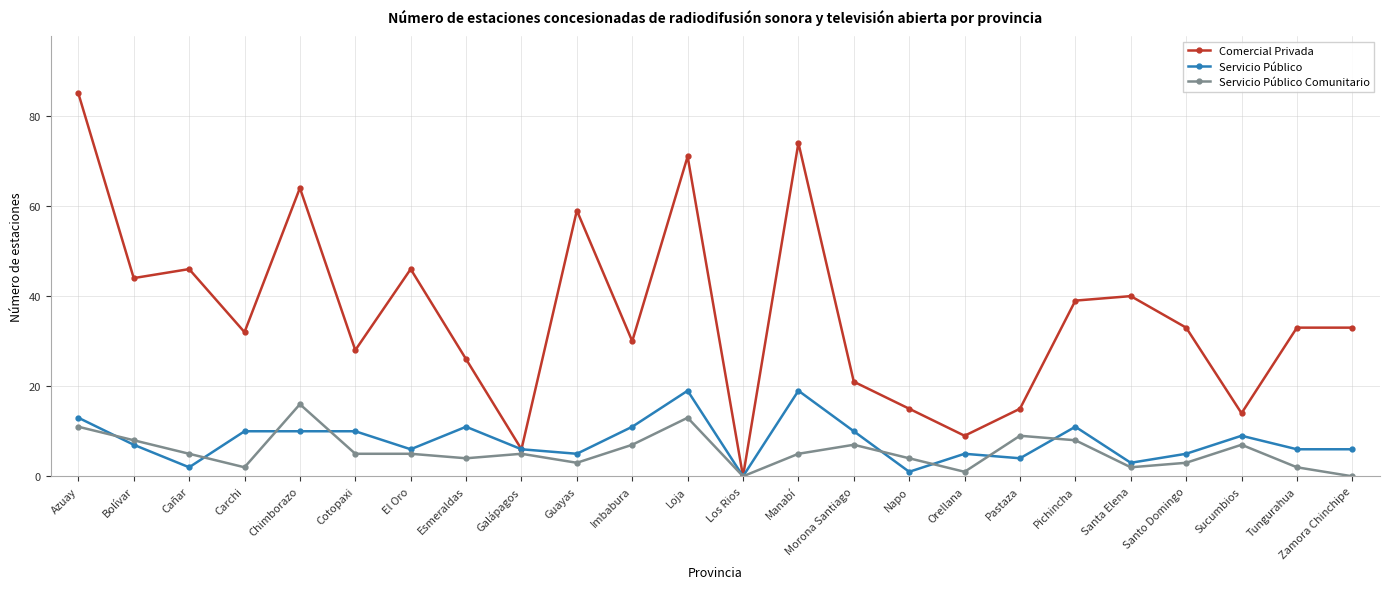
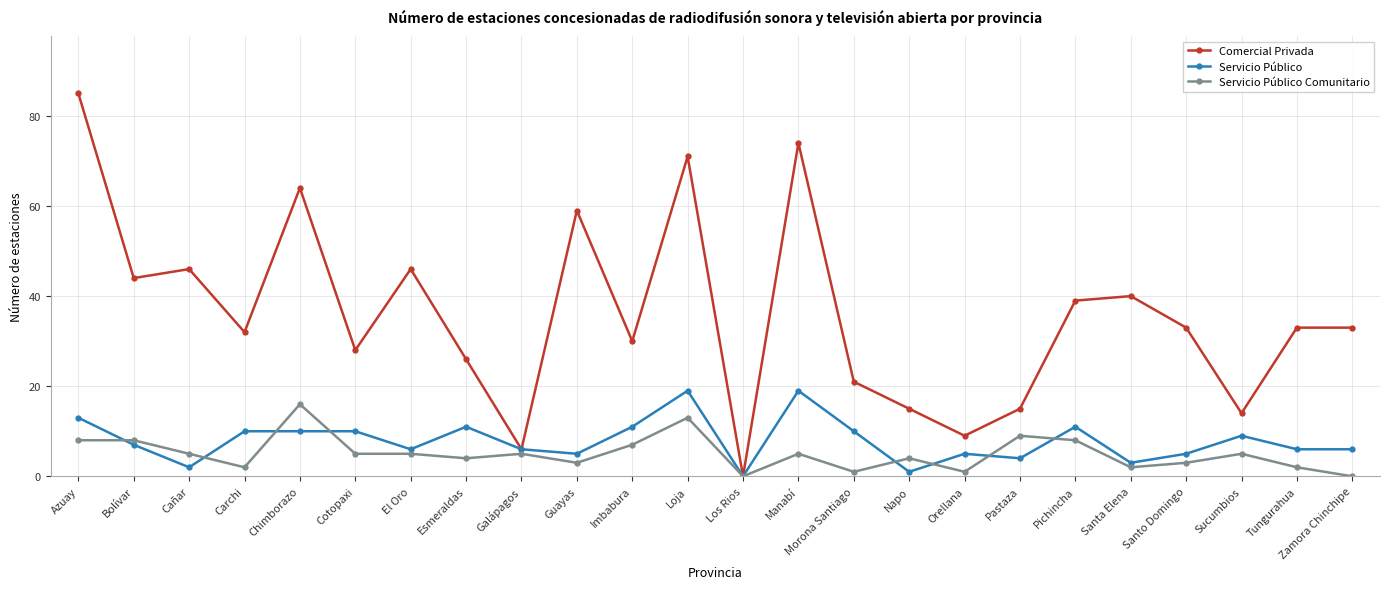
  {
    "Comercial Privada": {
      "Azuay": 85,
      "Bolívar": 44,
      "Cañar": 46,
      "Carchi": 32,
      "Chimborazo": 64,
      "Cotopaxi": 28,
      "El Oro": 46,
      "Esmeraldas": 26,
      "Guayas": 59,
      "Imbabura": 30,
      "Loja": 71,
      "Manabí": 74,
      "Morona Santiago": 21,
      "Napo": 15,
      "Orellana": 9,
      "Pastaza": 15,
      "Pichincha": 39,
      "Santa Elena": 40,
      "Santo Domingo": 33,
      "Sucumbios": 14,
      "Tungurahua": 33,
      "Zamora Chinchipe": 33
    },
    "Servicio Público": {
      "Azuay": 13,
      "Bolívar": 7,
      "Cañar": 2,
      "Carchi": 10,
      "Chimborazo": 10,
      "Cotopaxi": 10,
      "El Oro": 6,
      "Esmeraldas": 11,
      "Guayas": 5,
      "Imbabura": 11,
      "Loja": 19,
      "Manabí": 19,
      "Morona Santiago": 10,
      "Napo": 1,
      "Orellana": 5,
      "Pastaza": 4,
      "Pichincha": 11,
      "Santa Elena": 3,
      "Santo Domingo": 5,
      "Sucumbios": 9,
      "Tungurahua": 6,
      "Zamora Chinchipe": 6
    },
    "Servicio Público Comunitario": {
-     "Azuay": 11,
+     "Azuay": 8,
      "Bolívar": 8,
      "Cañar": 5,
      "Carchi": 2,
      "Chimborazo": 16,
      "Cotopaxi": 5,
      "El Oro": 5,
      "Esmeraldas": 4,
      "Galápagos": 5,
      "Guayas": 3,
      "Imbabura": 7,
      "Loja": 13,
      "Manabí": 5,
-     "Morona Santiago": 7,
+     "Morona Santiago": 1,
      "Napo": 4,
      "Orellana": 1,
      "Pastaza": 9,
      "Pichincha": 8,
      "Santa Elena": 2,
      "Santo Domingo": 3,
-     "Sucumbios": 7,
+     "Sucumbios": 5,
      "Tungurahua": 2,
      "Zamora Chinchipe": 0
    }
  }
